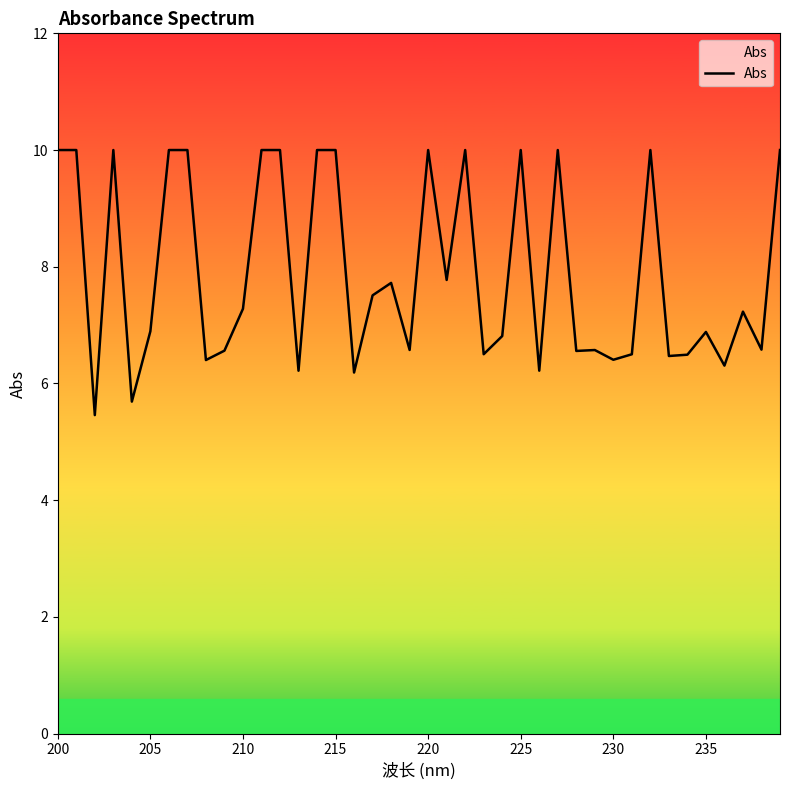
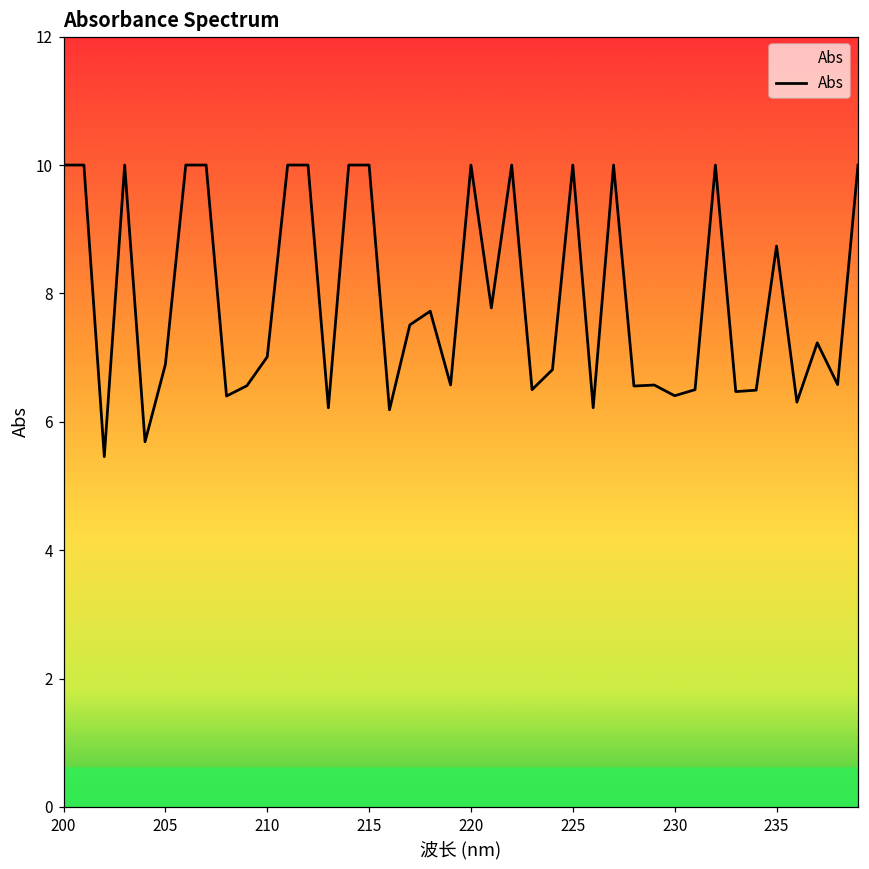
  {
    "200": 10.0,
    "205": 6.9,
-   "210": 7.3,
+   "210": 7.0,
    "215": 10.0,
    "220": 10.0,
    "225": 10.0,
    "230": 6.4,
-   "235": 6.9
+   "235": 8.7
  }
